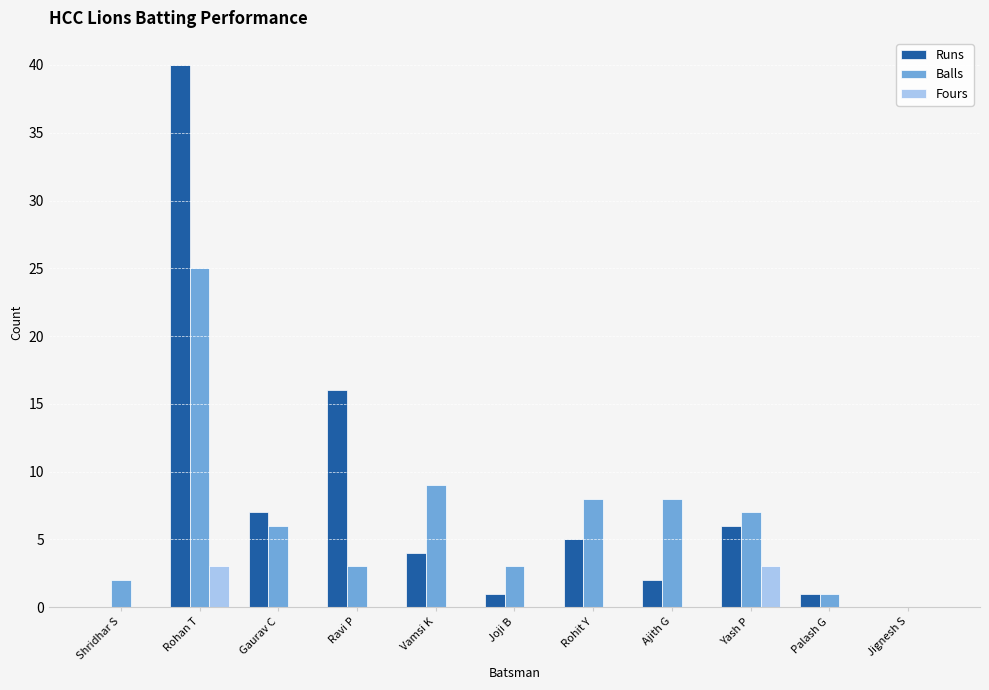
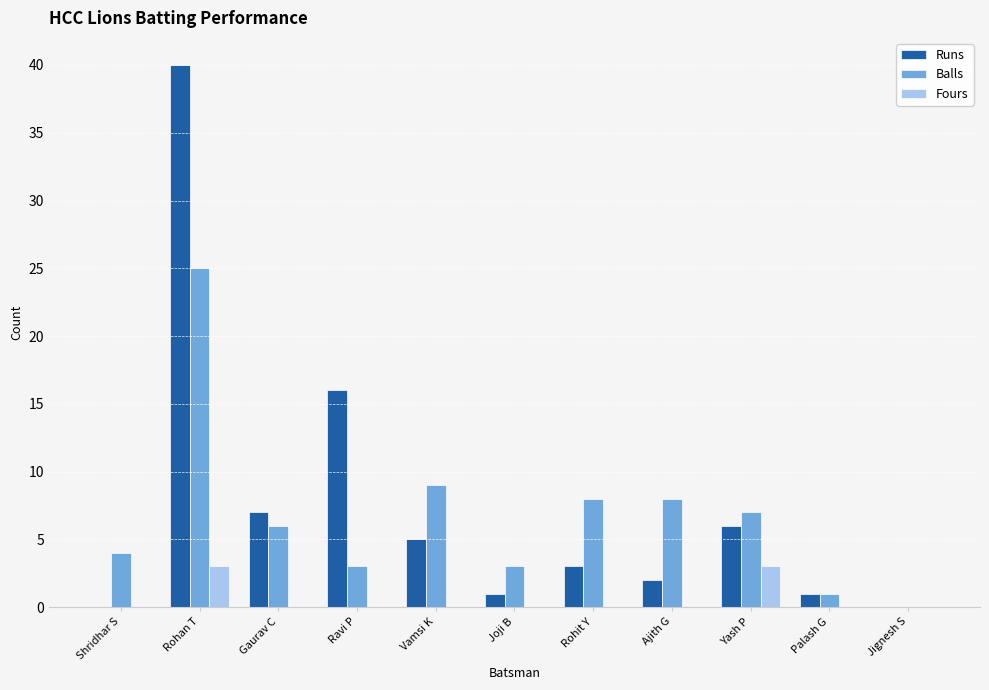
  {
    "Runs": {
      "Shridhar S": 0,
      "Rohan T": 40,
      "Gaurav C": 7,
      "Ravi P": 16,
-     "Vamsi K": 4,
+     "Vamsi K": 5,
      "Joji B": 1,
-     "Rohit Y": 5,
+     "Rohit Y": 3,
      "Ajith G": 2,
      "Yash P": 6,
      "Palash G": 1,
      "Jignesh S": 0
    },
    "Balls": {
-     "Shridhar S": 2,
+     "Shridhar S": 4,
      "Rohan T": 25,
      "Gaurav C": 6,
      "Ravi P": 3,
      "Vamsi K": 9,
      "Joji B": 3,
      "Rohit Y": 8,
      "Ajith G": 8,
      "Yash P": 7,
      "Palash G": 1,
      "Jignesh S": 0
    },
    "Fours": {
      "Shridhar S": 0,
      "Rohan T": 3,
      "Gaurav C": 0,
      "Ravi P": 0,
      "Vamsi K": 0,
      "Joji B": 0,
      "Rohit Y": 0,
      "Ajith G": 0,
      "Yash P": 3,
      "Palash G": 0,
      "Jignesh S": 0
    }
  }
